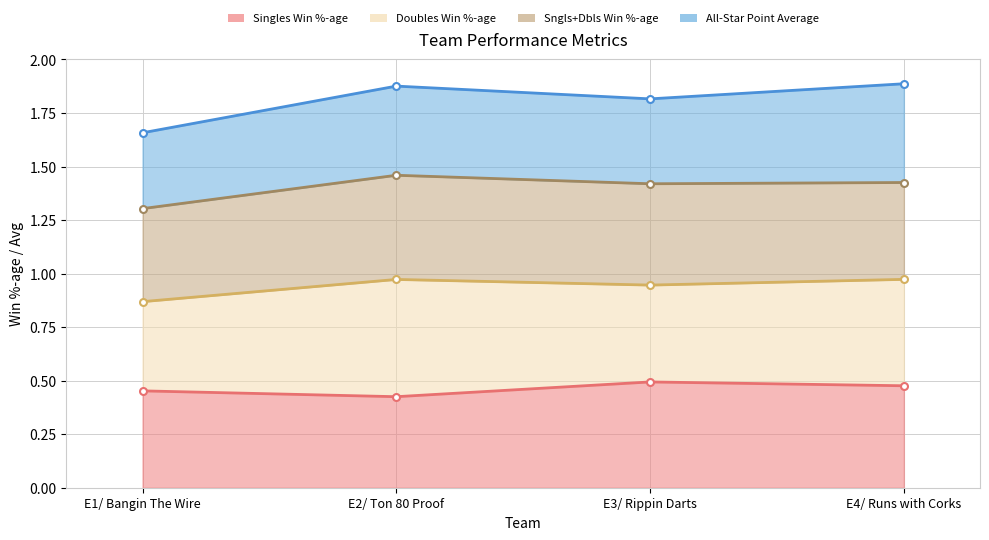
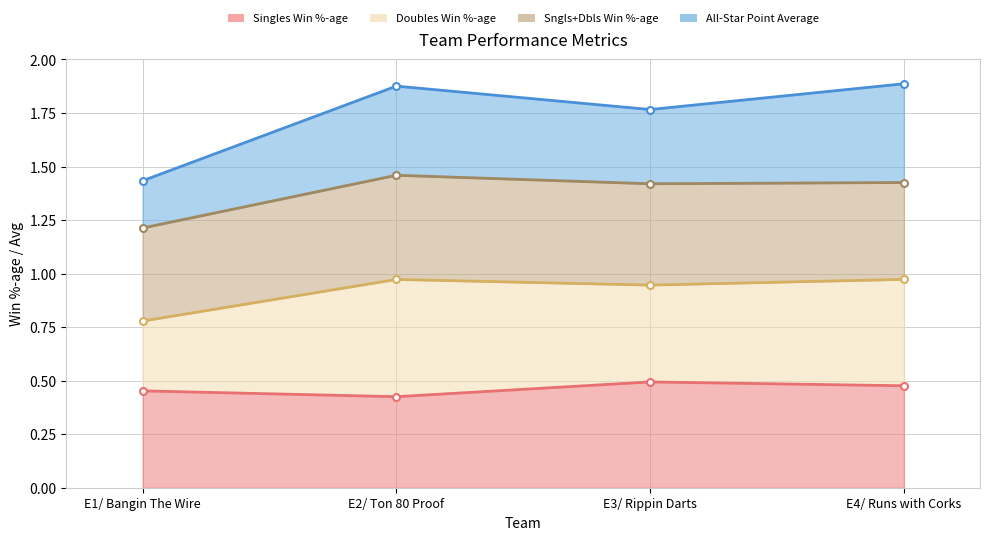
  {
    "Doubles Win %-age": {
-     "E1/ Bangin The Wire": 0.42,
+     "E1/ Bangin The Wire": 0.33,
      "E2/ Ton 80 Proof": 0.55,
      "E3/ Rippin Darts": 0.45,
      "E4/ Runs with Corks": 0.50
    },
    "All-Star Point Average": {
-     "E1/ Bangin The Wire": 0.35,
+     "E1/ Bangin The Wire": 0.22,
      "E2/ Ton 80 Proof": 0.42,
-     "E3/ Rippin Darts": 0.40,
+     "E3/ Rippin Darts": 0.35,
      "E4/ Runs with Corks": 0.46
    }
  }
